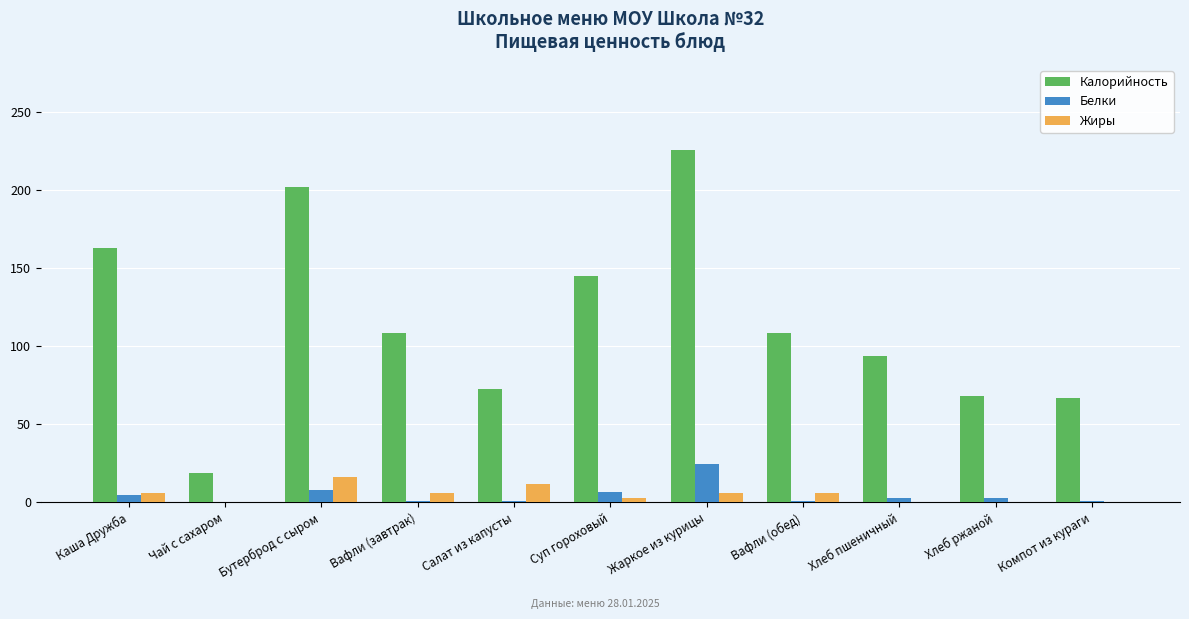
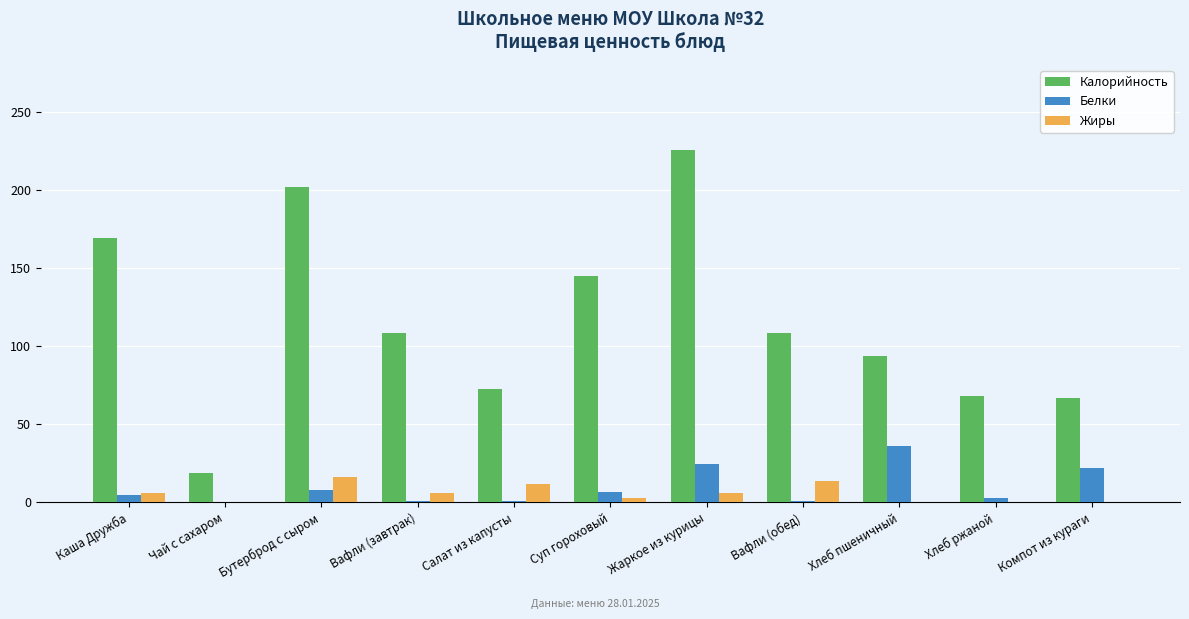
  {
    "Калорийность": {
-     "Каша Дружба": 163,
+     "Каша Дружба": 169,
      "Чай с сахаром": 19,
      "Бутерброд с сыром": 202,
      "Вафли (завтрак)": 108,
      "Салат из капусты": 73,
      "Суп гороховый": 145,
      "Жаркое из курицы": 226,
      "Вафли (обед)": 108,
      "Хлеб пшеничный": 94,
      "Хлеб ржаной": 68,
      "Компот из кураги": 67
    },
    "Белки": {
      "Каша Дружба": 5,
      "Бутерброд с сыром": 8,
      "Суп гороховый": 7,
      "Жаркое из курицы": 25,
-     "Хлеб пшеничный": 3,
+     "Хлеб пшеничный": 36,
      "Хлеб ржаной": 3,
-     "Компот из кураги": 1
+     "Компот из кураги": 22
    },
    "Жиры": {
      "Каша Дружба": 6,
      "Чай с сахаром": 0,
      "Бутерброд с сыром": 16,
      "Вафли (завтрак)": 6,
      "Салат из капусты": 12,
      "Суп гороховый": 3,
      "Жаркое из курицы": 6,
-     "Вафли (обед)": 6
+     "Вафли (обед)": 14
    }
  }
